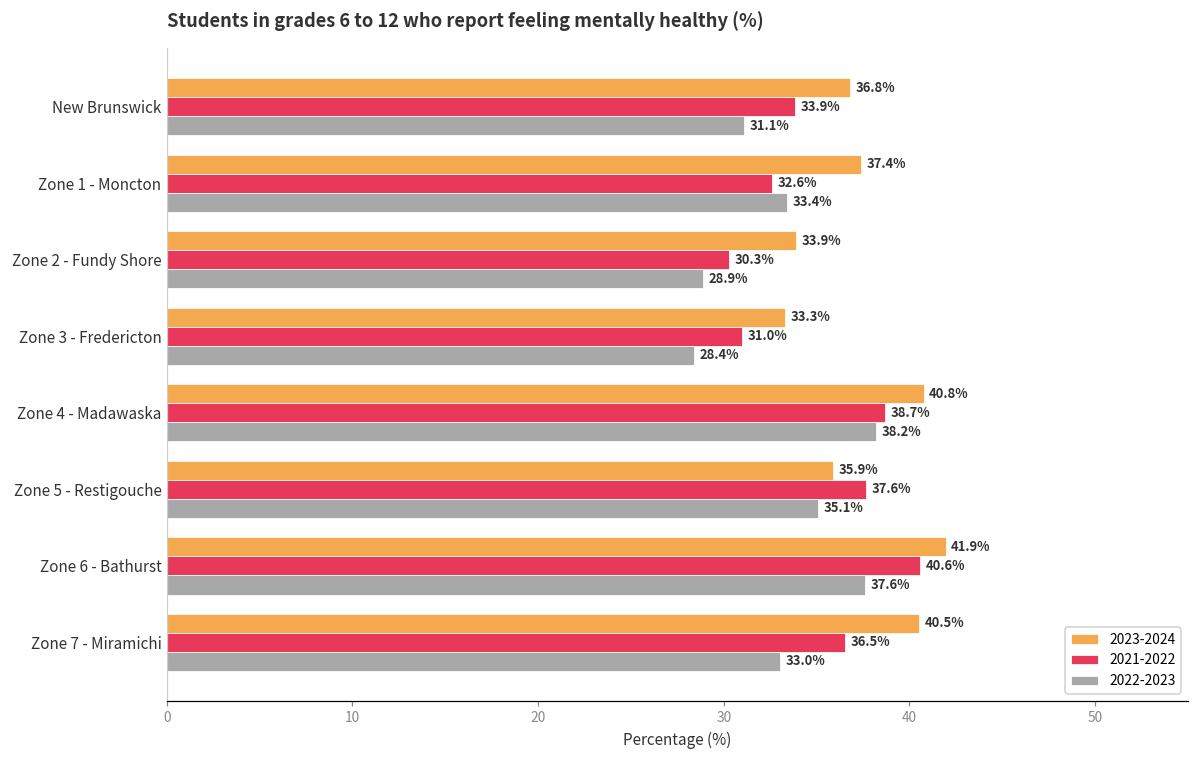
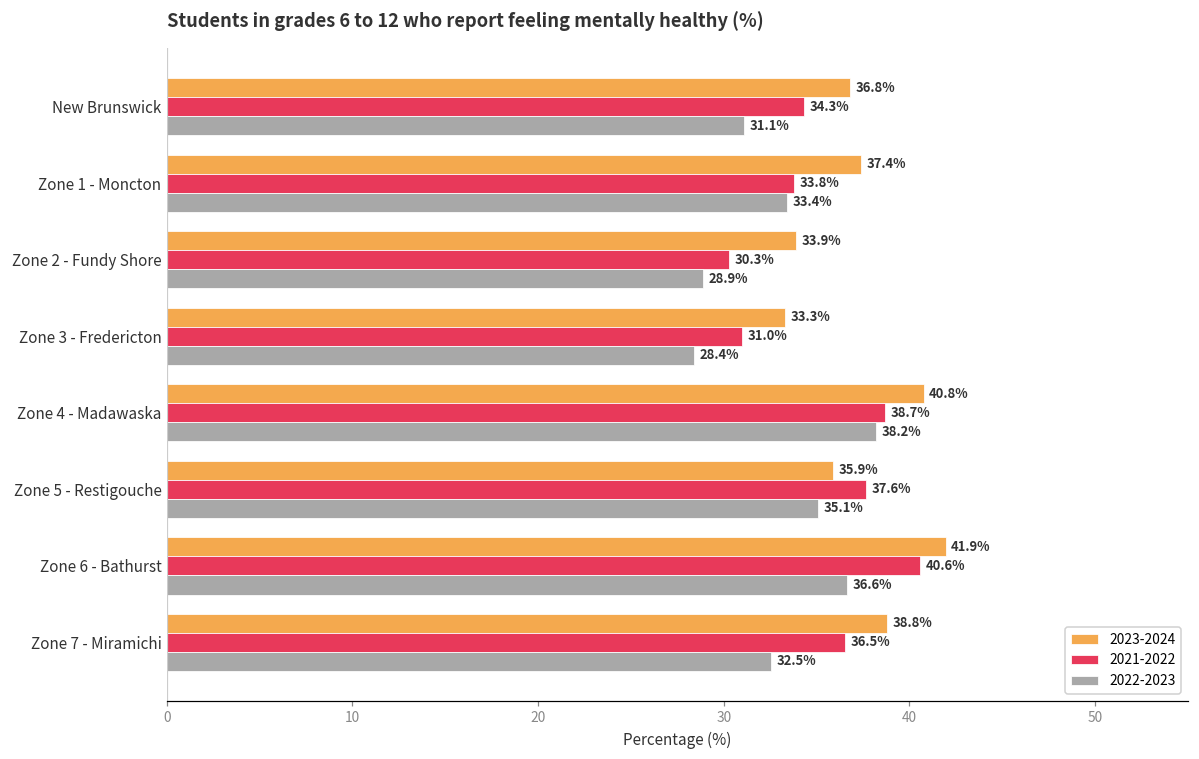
  {
    "2023-2024": {
      "New Brunswick": "36.8%",
      "Zone 1 - Moncton": "37.4%",
      "Zone 2 - Fundy Shore": "33.9%",
      "Zone 3 - Fredericton": "33.3%",
      "Zone 4 - Madawaska": "40.8%",
      "Zone 5 - Restigouche": "35.9%",
      "Zone 6 - Bathurst": "41.9%",
-     "Zone 7 - Miramichi": "40.5%"
+     "Zone 7 - Miramichi": "38.8%"
    },
    "2021-2022": {
-     "New Brunswick": "33.9%",
-     "Zone 1 - Moncton": "32.6%",
+     "New Brunswick": "34.3%",
+     "Zone 1 - Moncton": "33.8%",
      "Zone 2 - Fundy Shore": "30.3%",
      "Zone 3 - Fredericton": "31.0%",
      "Zone 4 - Madawaska": "38.7%",
      "Zone 5 - Restigouche": "37.6%",
      "Zone 6 - Bathurst": "40.6%",
      "Zone 7 - Miramichi": "36.5%"
    },
    "2022-2023": {
      "New Brunswick": "31.1%",
      "Zone 1 - Moncton": "33.4%",
      "Zone 2 - Fundy Shore": "28.9%",
      "Zone 3 - Fredericton": "28.4%",
      "Zone 4 - Madawaska": "38.2%",
      "Zone 5 - Restigouche": "35.1%",
-     "Zone 6 - Bathurst": "37.6%",
-     "Zone 7 - Miramichi": "33.0%"
+     "Zone 6 - Bathurst": "36.6%",
+     "Zone 7 - Miramichi": "32.5%"
    }
  }
